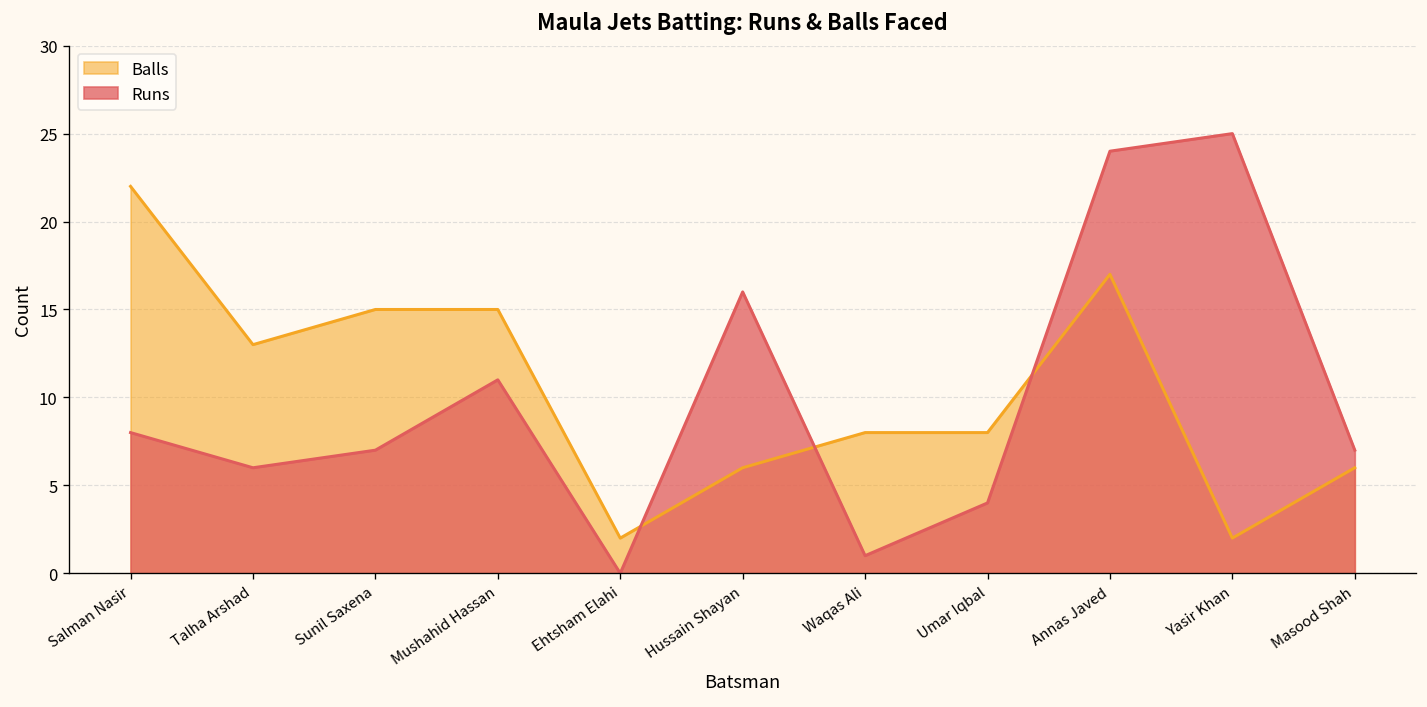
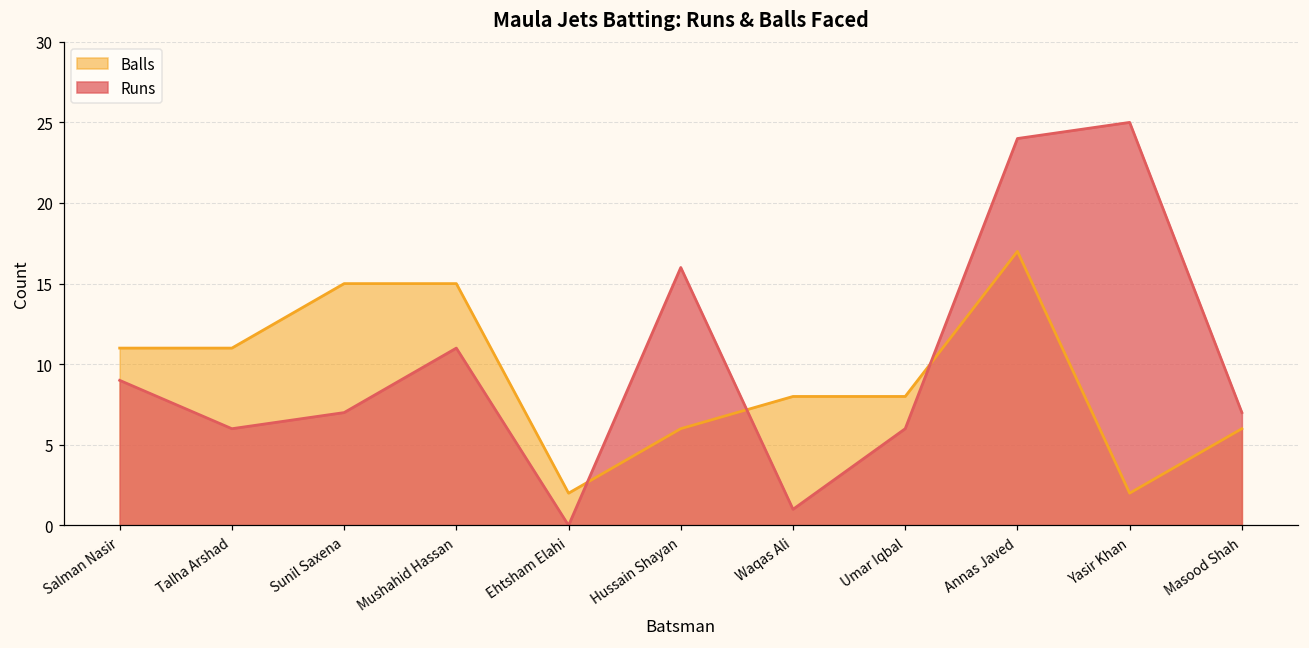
  {
    "Balls": {
-     "Salman Nasir": 22,
-     "Talha Arshad": 13,
+     "Salman Nasir": 11,
+     "Talha Arshad": 11,
      "Sunil Saxena": 15,
      "Mushahid Hassan": 15,
      "Ehtsham Elahi": 2,
      "Hussain Shayan": 6,
      "Waqas Ali": 8,
      "Umar Iqbal": 8,
      "Annas Javed": 17,
      "Yasir Khan": 2,
      "Masood Shah": 6
    },
    "Runs": {
-     "Salman Nasir": 8,
+     "Salman Nasir": 9,
      "Talha Arshad": 6,
      "Sunil Saxena": 7,
      "Mushahid Hassan": 11,
      "Ehtsham Elahi": 0,
      "Hussain Shayan": 16,
      "Waqas Ali": 1,
-     "Umar Iqbal": 4,
+     "Umar Iqbal": 6,
      "Annas Javed": 24,
      "Yasir Khan": 25,
      "Masood Shah": 7
    }
  }
